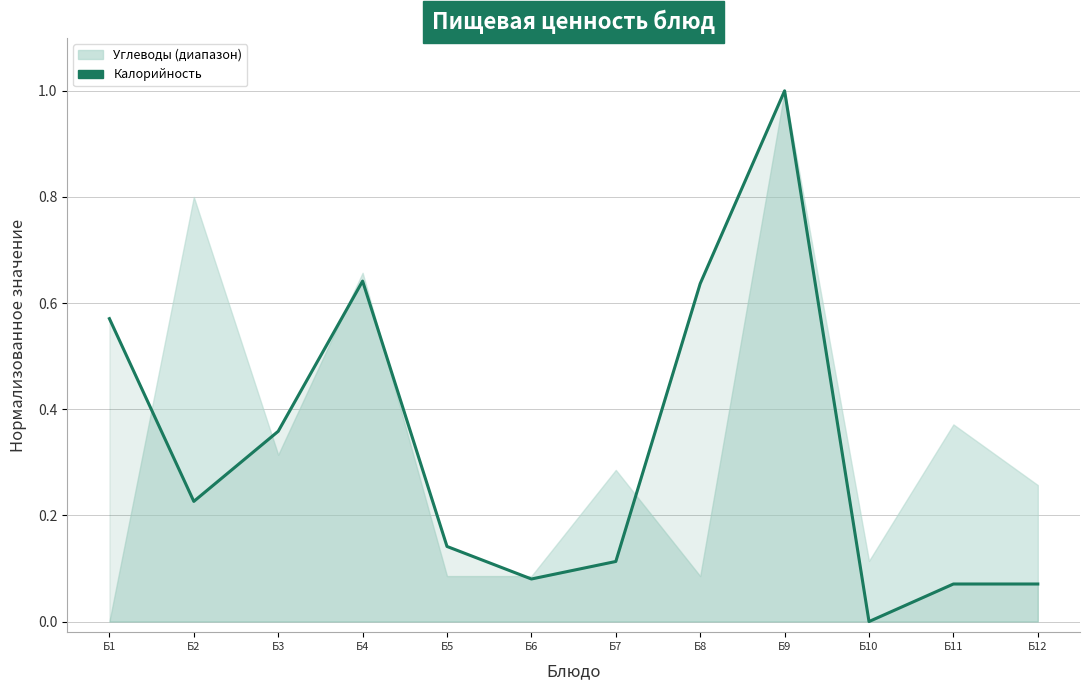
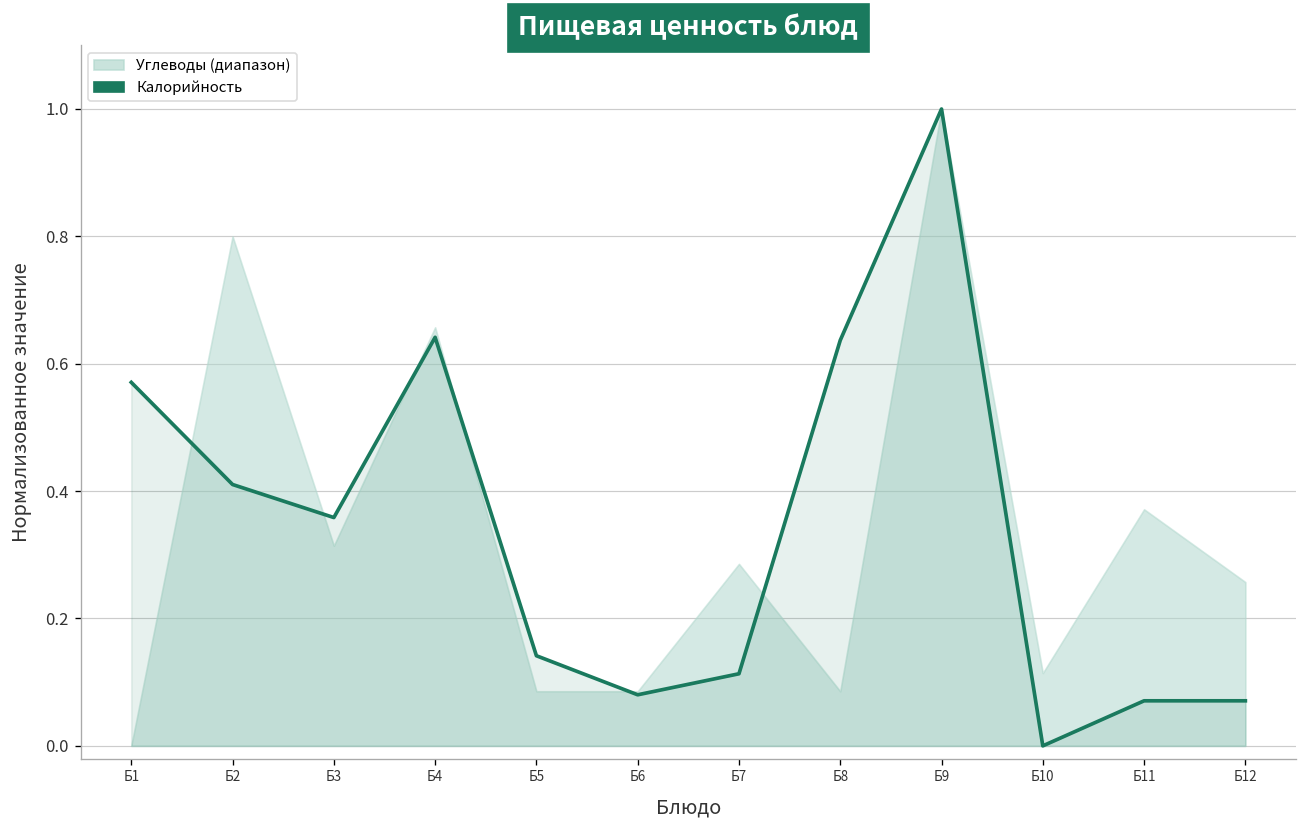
  {
    "Калорийность": {
      "Б1": 0.57,
-     "Б2": 0.23,
+     "Б2": 0.41,
      "Б3": 0.36,
      "Б4": 0.64,
      "Б5": 0.14,
      "Б6": 0.08,
      "Б7": 0.11,
      "Б8": 0.64,
      "Б10": 0.00,
      "Б11": 0.07,
      "Б12": 0.07
    },
    "Углеводы (диапазон)": {
      "Б1": 0.00,
      "Б2": 0.80,
      "Б3": 0.31,
      "Б4": 0.66,
      "Б5": 0.09,
      "Б6": 0.09,
      "Б7": 0.29,
      "Б8": 0.09,
      "Б10": 0.11,
      "Б11": 0.37,
      "Б12": 0.26
    }
  }
